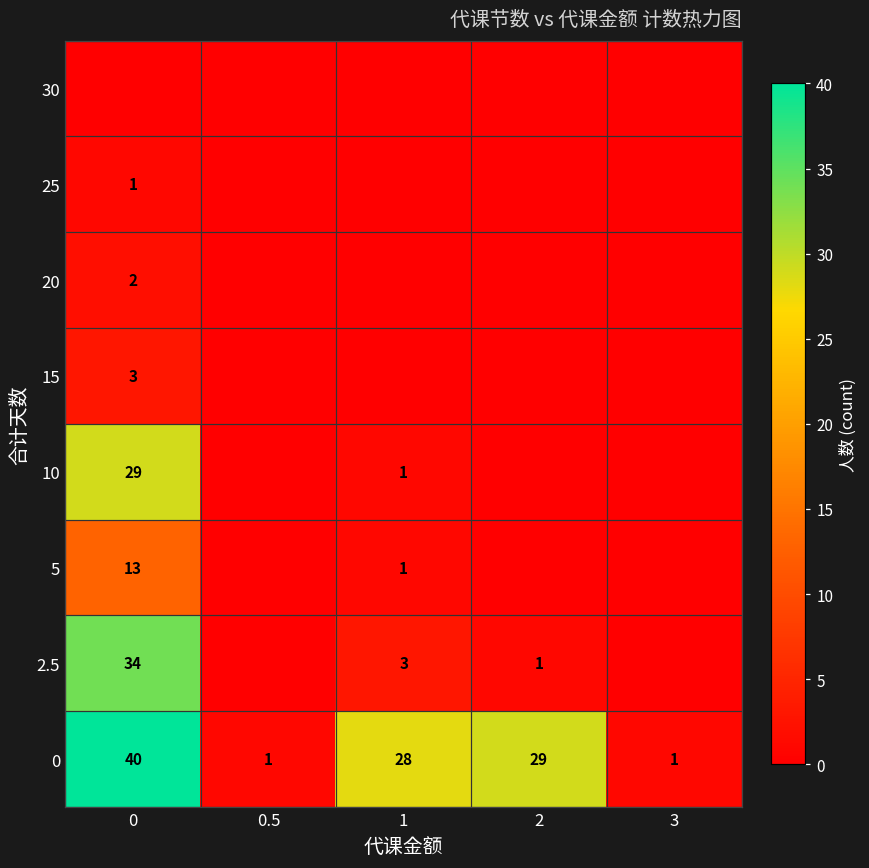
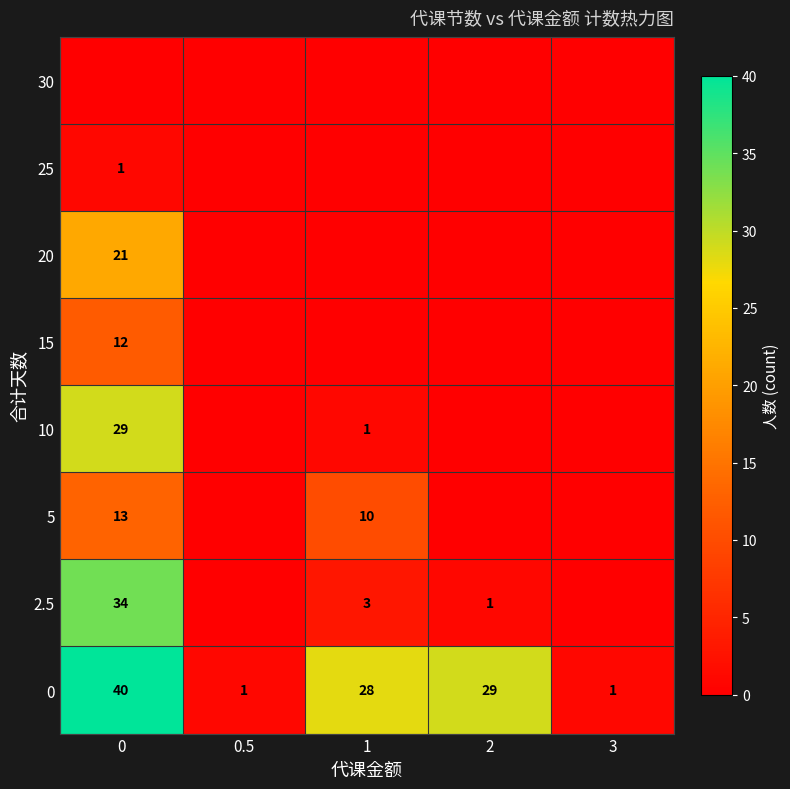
  {
    "25": {
      "0": 1
    },
    "20": {
-     "0": 2
+     "0": 21
    },
    "15": {
-     "0": 3
+     "0": 12
    },
    "10": {
      "0": 29,
      "1": 1
    },
    "5": {
      "0": 13,
-     "1": 1
+     "1": 10
    },
    "2.5": {
      "0": 34,
      "1": 3,
      "2": 1
    },
    "0": {
      "0": 40,
      "0.5": 1,
      "1": 28,
      "2": 29,
      "3": 1
    }
  }
